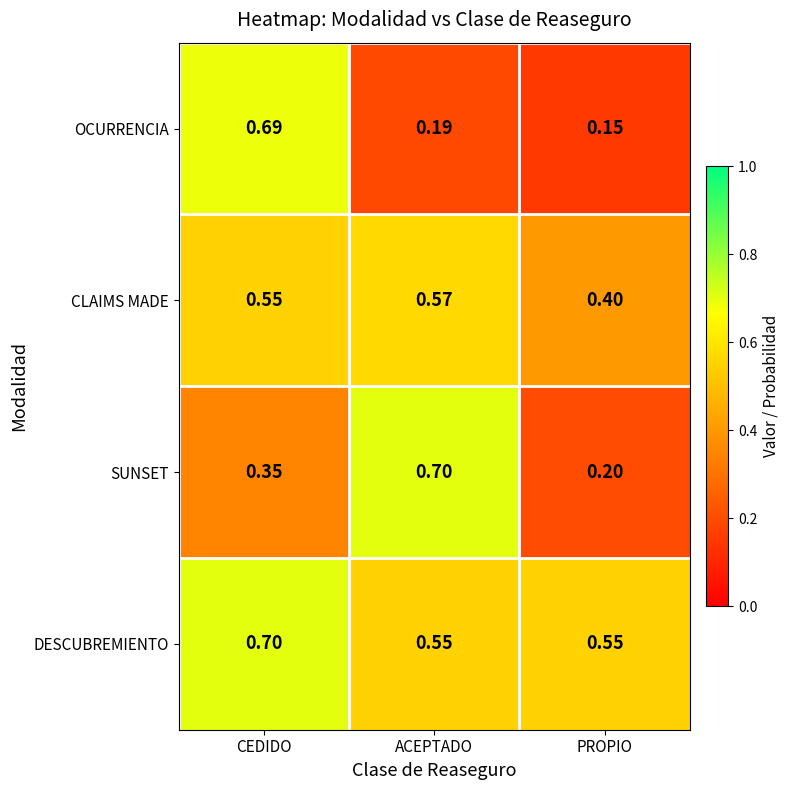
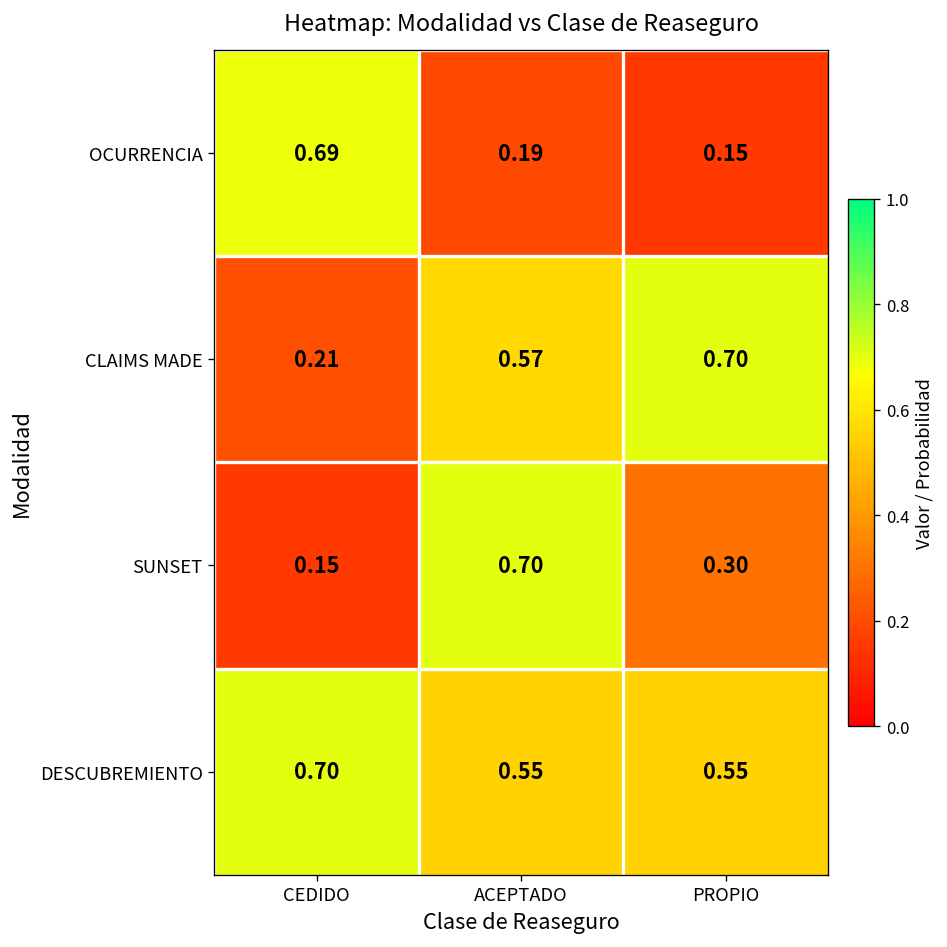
  {
    "OCURRENCIA": {
      "CEDIDO": 0.69,
      "ACEPTADO": 0.19,
      "PROPIO": 0.15
    },
    "CLAIMS MADE": {
-     "CEDIDO": 0.55,
+     "CEDIDO": 0.21,
      "ACEPTADO": 0.57,
-     "PROPIO": 0.40
+     "PROPIO": 0.70
    },
    "SUNSET": {
-     "CEDIDO": 0.35,
+     "CEDIDO": 0.15,
      "ACEPTADO": 0.70,
-     "PROPIO": 0.20
+     "PROPIO": 0.30
    },
    "DESCUBREMIENTO": {
      "CEDIDO": 0.70,
      "ACEPTADO": 0.55,
      "PROPIO": 0.55
    }
  }
